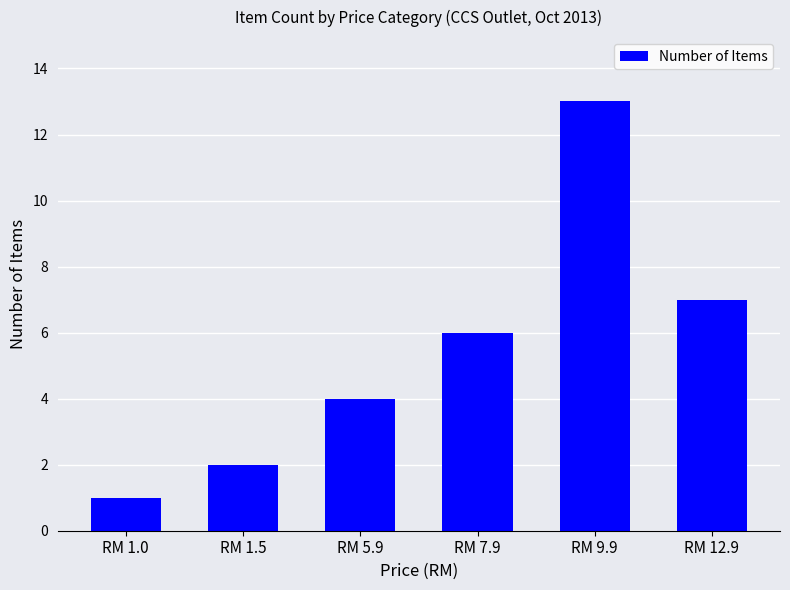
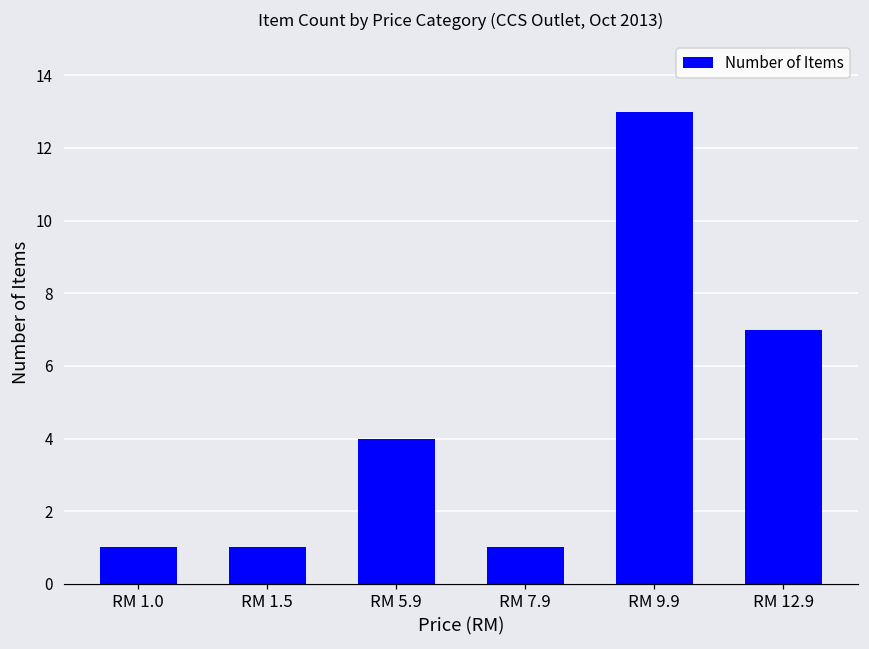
  {
    "RM 1.0": 1,
-   "RM 1.5": 2,
+   "RM 1.5": 1,
    "RM 5.9": 4,
-   "RM 7.9": 6,
+   "RM 7.9": 1,
    "RM 9.9": 13,
    "RM 12.9": 7
  }
